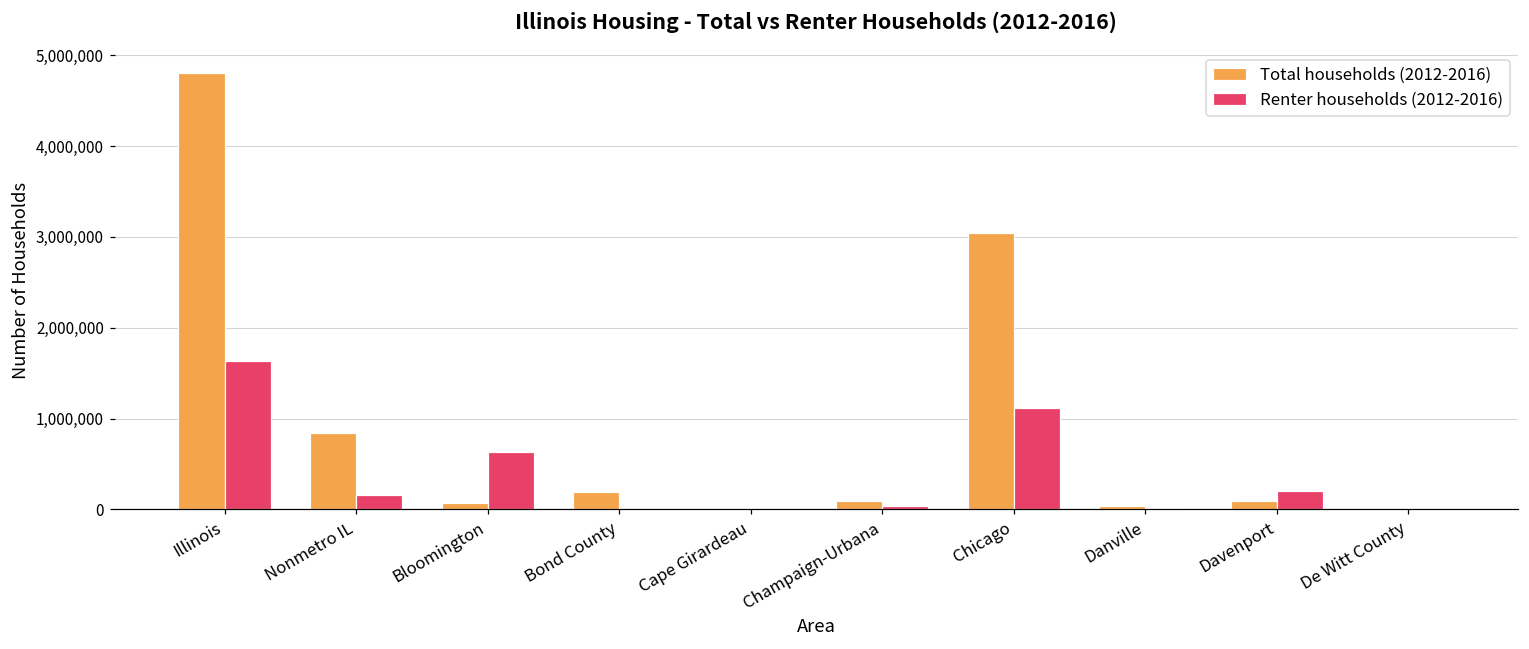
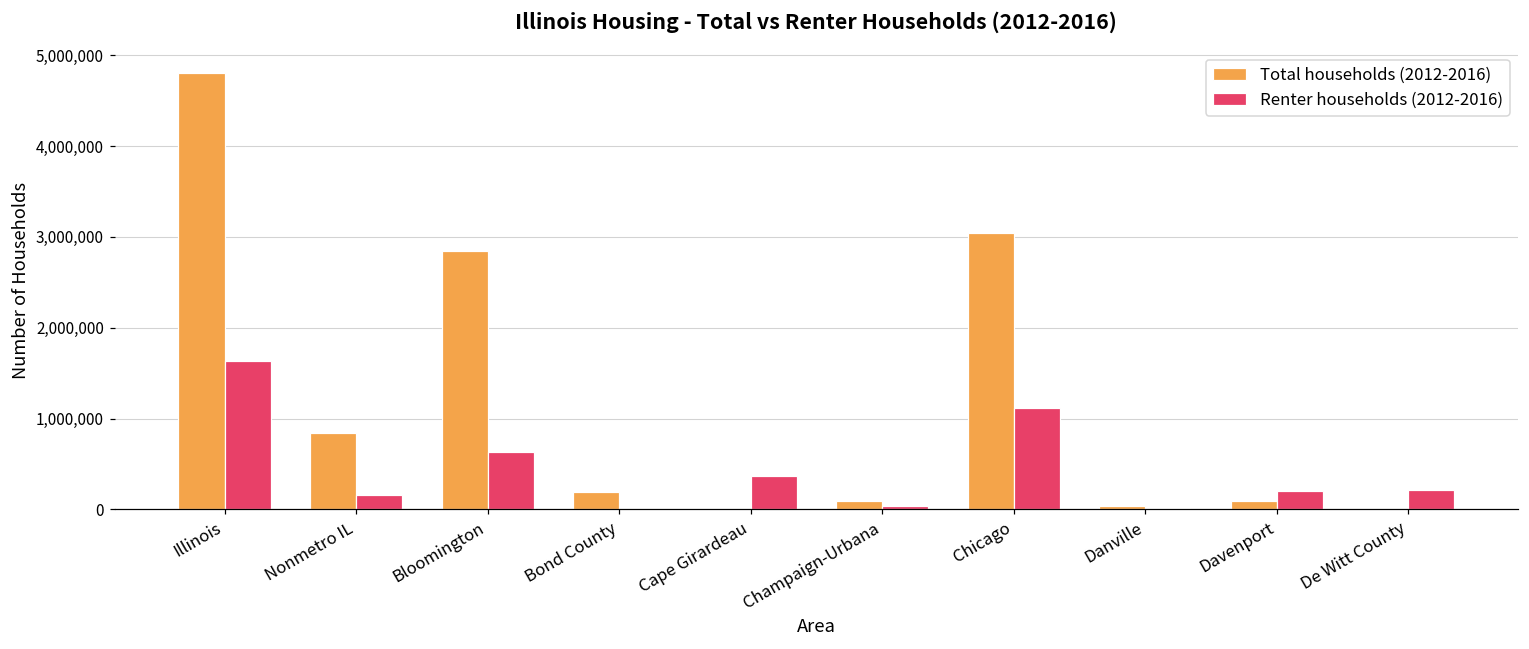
  {
    "Total households (2012-2016)": {
      "Illinois": "4,800,000",
      "Nonmetro IL": "800,000",
-     "Bloomington": "100,000",
+     "Bloomington": "2,800,000",
      "Bond County": "200,000",
      "Champaign-Urbana": "100,000",
      "Chicago": "3,000,000",
      "Danville": "0",
      "Davenport": "100,000"
    },
    "Renter households (2012-2016)": {
      "Illinois": "1,600,000",
      "Nonmetro IL": "200,000",
      "Bloomington": "600,000",
-     "Cape Girardeau": "0",
+     "Cape Girardeau": "400,000",
      "Champaign-Urbana": "0",
      "Chicago": "1,100,000",
      "Davenport": "200,000",
-     "De Witt County": "0"
+     "De Witt County": "200,000"
    }
  }
